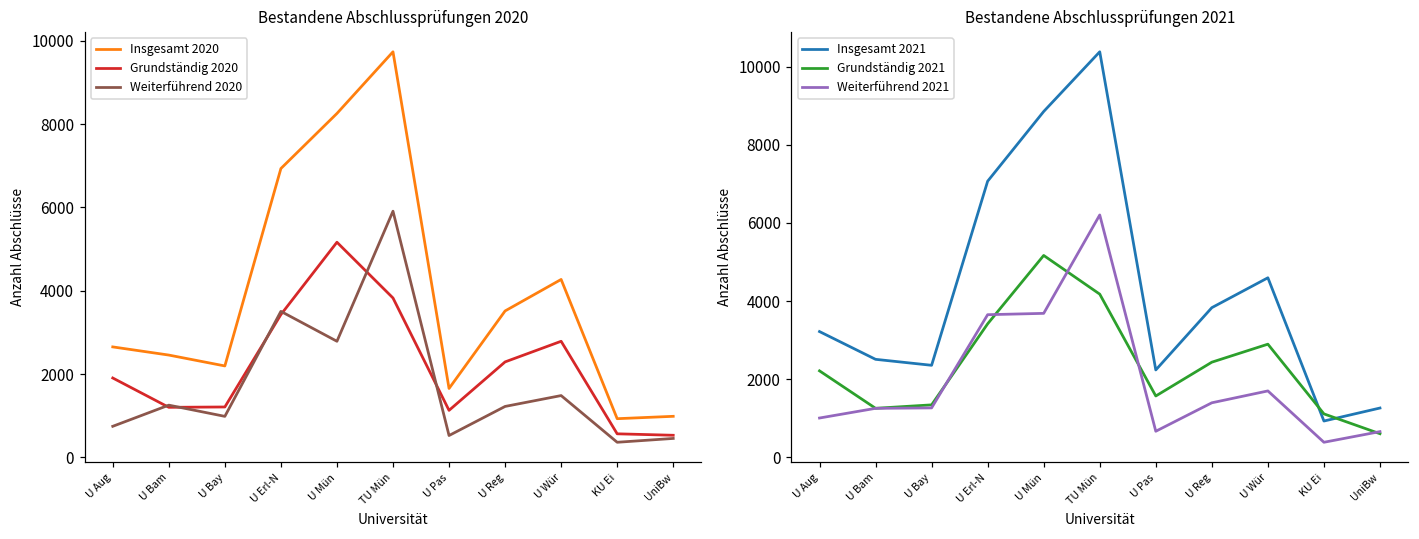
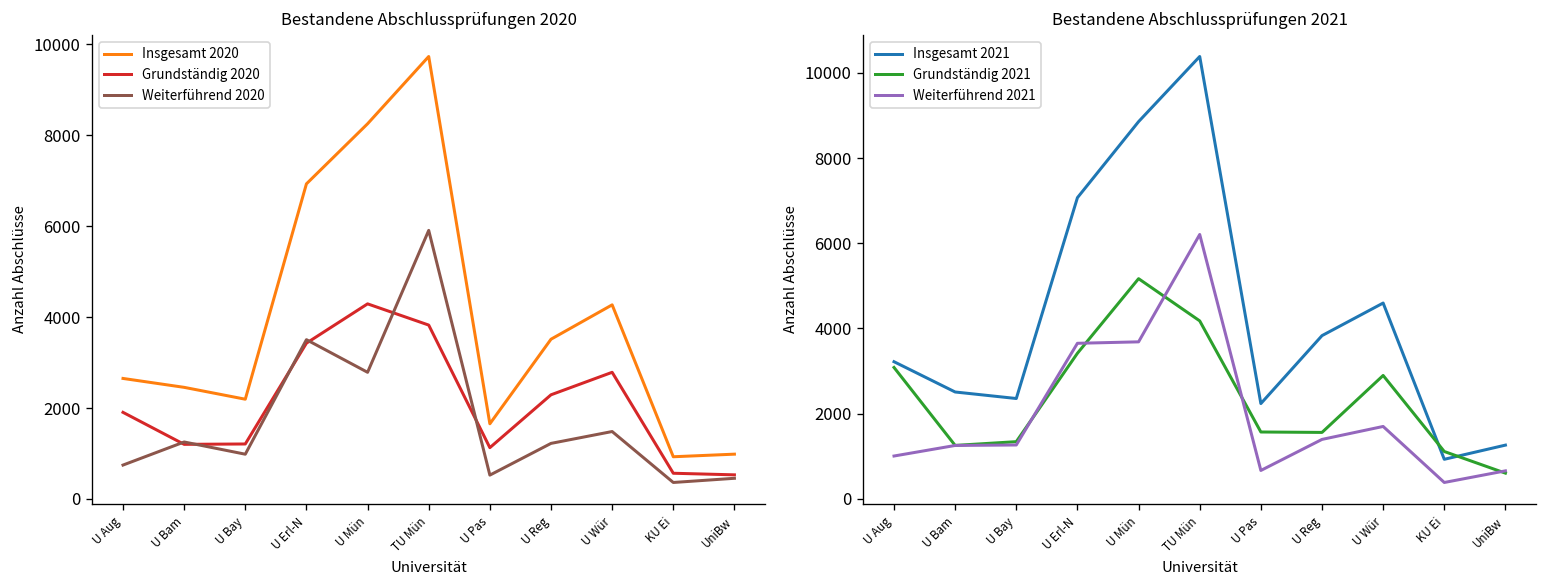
  {
    "Bestandene Abschlussprüfungen 2020": {
      "Insgesamt 2020": {
        "U Aug": 2700,
        "U Bam": 2500,
        "U Bay": 2200,
        "U Erl-N": 6900,
        "U Mün": 8300,
        "TU Mün": 9700,
        "U Pas": 1700,
        "U Reg": 3500,
        "U Wür": 4300,
        "KU Ei": 900,
        "UniBw": 1000
      },
      "Grundständig 2020": {
        "U Aug": 1900,
        "U Bay": 1200,
        "U Erl-N": 3400,
-       "U Mün": 5200,
+       "U Mün": 4300,
        "TU Mün": 3800,
        "U Pas": 1100,
        "U Reg": 2300,
        "U Wür": 2800,
        "KU Ei": 600,
        "UniBw": 500
      },
      "Weiterführend 2020": {
        "U Aug": 700,
        "U Bay": 1000,
        "U Erl-N": 3500,
        "U Mün": 2800,
        "TU Mün": 5900,
        "U Pas": 500,
        "U Reg": 1200,
        "U Wür": 1500,
        "KU Ei": 400,
        "UniBw": 500
      }
    },
    "Bestandene Abschlussprüfungen 2021": {
      "Insgesamt 2021": {
        "U Aug": 3200,
        "U Bam": 2500,
        "U Bay": 2400,
        "U Erl-N": 7100,
        "U Mün": 8900,
        "TU Mün": 10400,
        "U Pas": 2200,
        "U Reg": 3800,
        "U Wür": 4600,
        "KU Ei": 900,
        "UniBw": 1300
      },
      "Grundständig 2021": {
-       "U Aug": 2200,
+       "U Aug": 3100,
        "U Bay": 1300,
        "U Erl-N": 3400,
        "U Mün": 5200,
        "TU Mün": 4200,
        "U Pas": 1600,
-       "U Reg": 2400,
+       "U Reg": 1600,
        "U Wür": 2900,
        "KU Ei": 1100
      },
      "Weiterführend 2021": {
        "U Aug": 1000,
        "U Bay": 1300,
        "U Erl-N": 3700,
        "U Mün": 3700,
        "TU Mün": 6200,
        "U Pas": 700,
        "U Reg": 1400,
        "U Wür": 1700,
        "KU Ei": 400
      }
    }
  }
